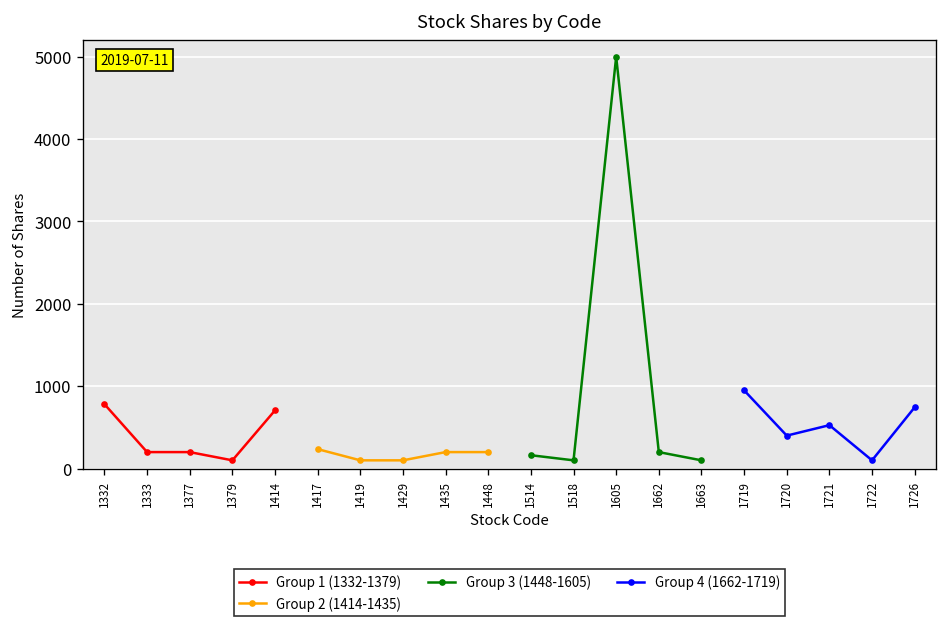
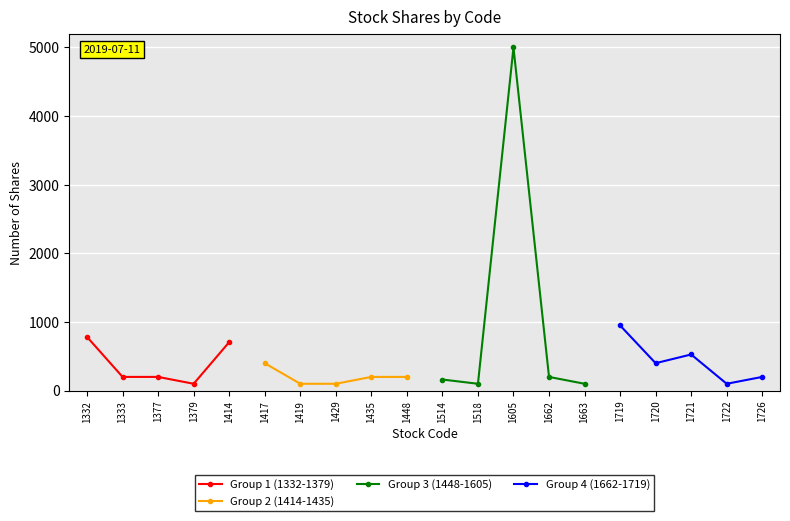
  {
    "Group 1 (1332-1379)": {
      "1332": 800,
      "1333": 200,
      "1377": 200,
      "1379": 100,
      "1414": 700
    },
    "Group 2 (1414-1435)": {
-     "1417": 200,
+     "1417": 400,
      "1419": 100,
      "1429": 100,
      "1435": 200,
      "1448": 200
    },
    "Group 3 (1448-1605)": {
      "1514": 200,
      "1518": 100,
      "1605": 5000,
      "1662": 200,
      "1663": 100
    },
    "Group 4 (1662-1719)": {
      "1719": 1000,
      "1720": 400,
      "1721": 500,
      "1722": 100,
-     "1726": 700
+     "1726": 200
    }
  }
